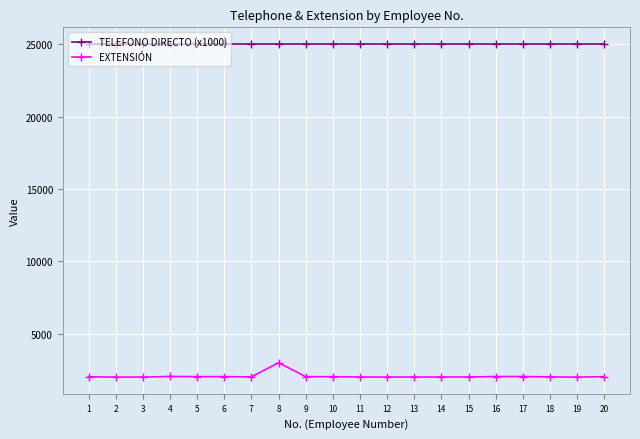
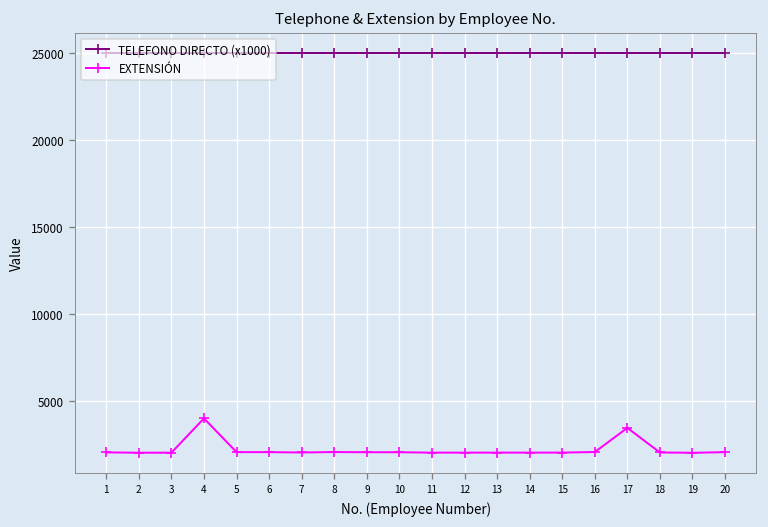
  {
    "TELEFONO DIRECTO (x1000)": {
      "7": 25000,
      "8": 25000,
      "9": 25000,
      "10": 25000,
      "11": 25000,
      "12": 25000,
      "13": 25000,
      "14": 25000,
      "15": 25000,
      "16": 25000,
      "17": 25000,
      "18": 25000,
      "19": 25000,
      "20": 25000
    },
    "EXTENSIÓN": {
      "1": 2000,
      "2": 2000,
      "3": 2000,
-     "4": 2100,
+     "4": 4000,
      "5": 2100,
      "6": 2100,
      "7": 2000,
-     "8": 3000,
+     "8": 2100,
      "9": 2000,
      "10": 2000,
      "11": 2000,
      "12": 2000,
      "13": 2000,
      "14": 2000,
      "15": 2000,
      "16": 2100,
-     "17": 2100,
+     "17": 3400,
      "18": 2000,
      "19": 2000,
      "20": 2000
    }
  }
